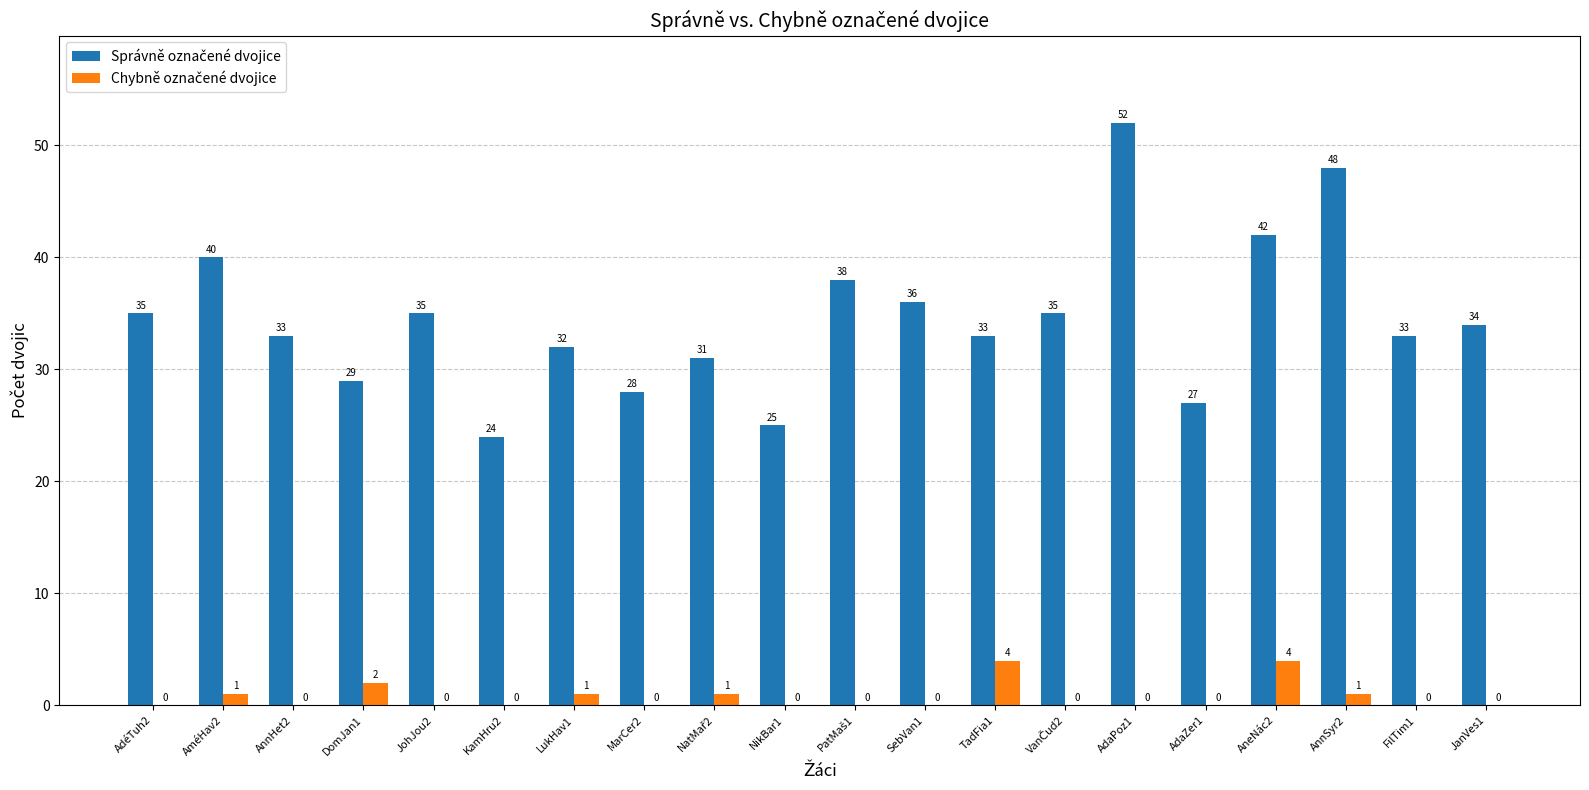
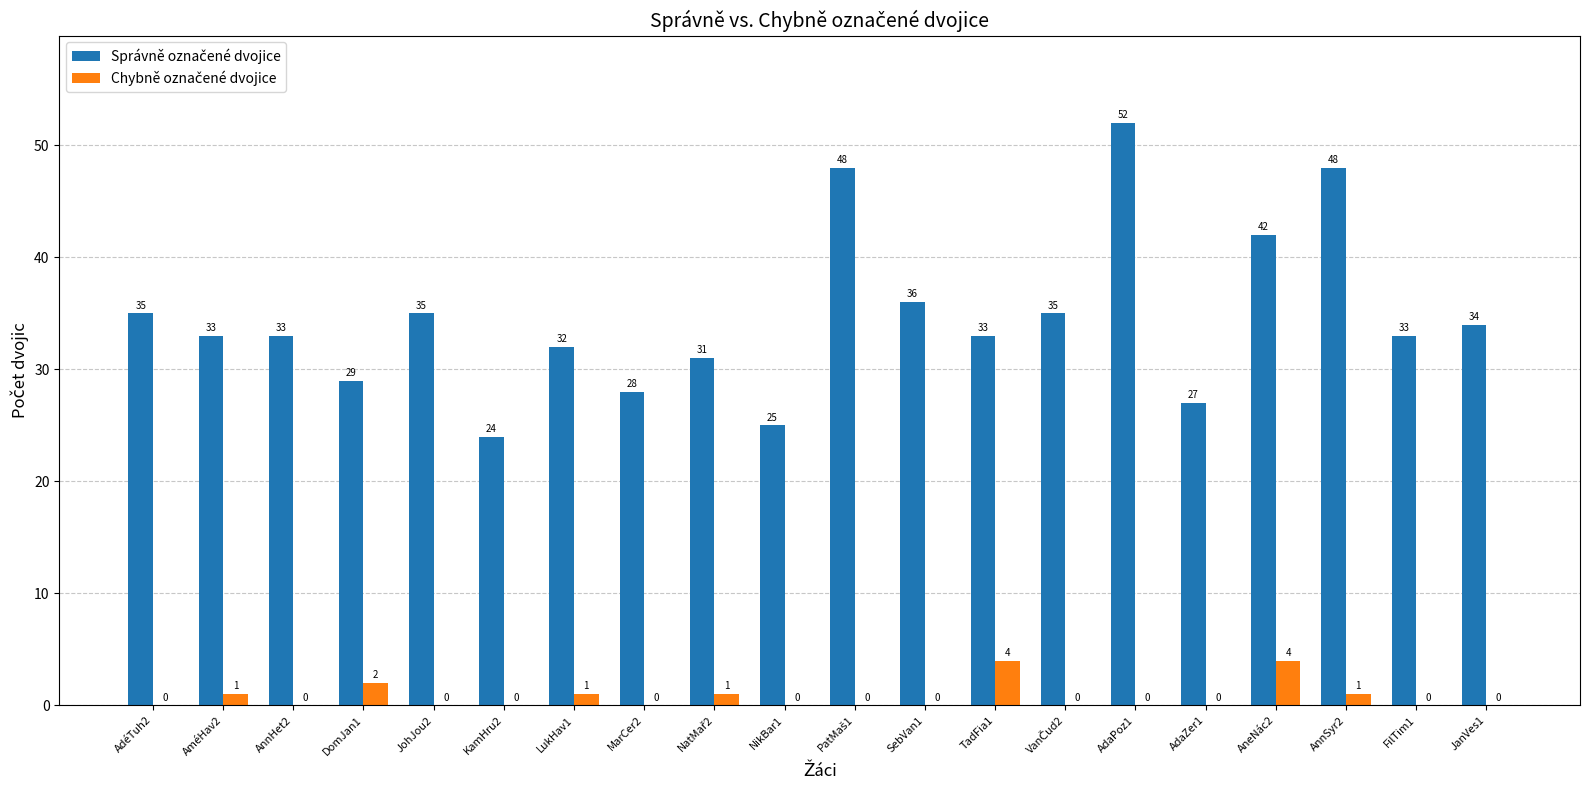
  {
    "Správně označené dvojice": {
      "AdéTuh2": 35,
-     "AméHav2": 40,
+     "AméHav2": 33,
      "AnnHet2": 33,
      "DomJan1": 29,
      "JohJou2": 35,
      "KamHru2": 24,
      "LukHav1": 32,
      "MarCer2": 28,
      "NatMař2": 31,
      "NikBar1": 25,
-     "PatMaš1": 38,
+     "PatMaš1": 48,
      "SebVan1": 36,
      "TadFia1": 33,
      "VanČud2": 35,
      "AdaPoz1": 52,
      "AdaZer1": 27,
      "AneNác2": 42,
      "AnnSyr2": 48,
      "FilTim1": 33,
      "JanVes1": 34
    },
    "Chybně označené dvojice": {
      "AdéTuh2": 0,
      "AméHav2": 1,
      "AnnHet2": 0,
      "DomJan1": 2,
      "JohJou2": 0,
      "KamHru2": 0,
      "LukHav1": 1,
      "MarCer2": 0,
      "NatMař2": 1,
      "NikBar1": 0,
      "PatMaš1": 0,
      "SebVan1": 0,
      "TadFia1": 4,
      "VanČud2": 0,
      "AdaPoz1": 0,
      "AdaZer1": 0,
      "AneNác2": 4,
      "AnnSyr2": 1,
      "FilTim1": 0,
      "JanVes1": 0
    }
  }
